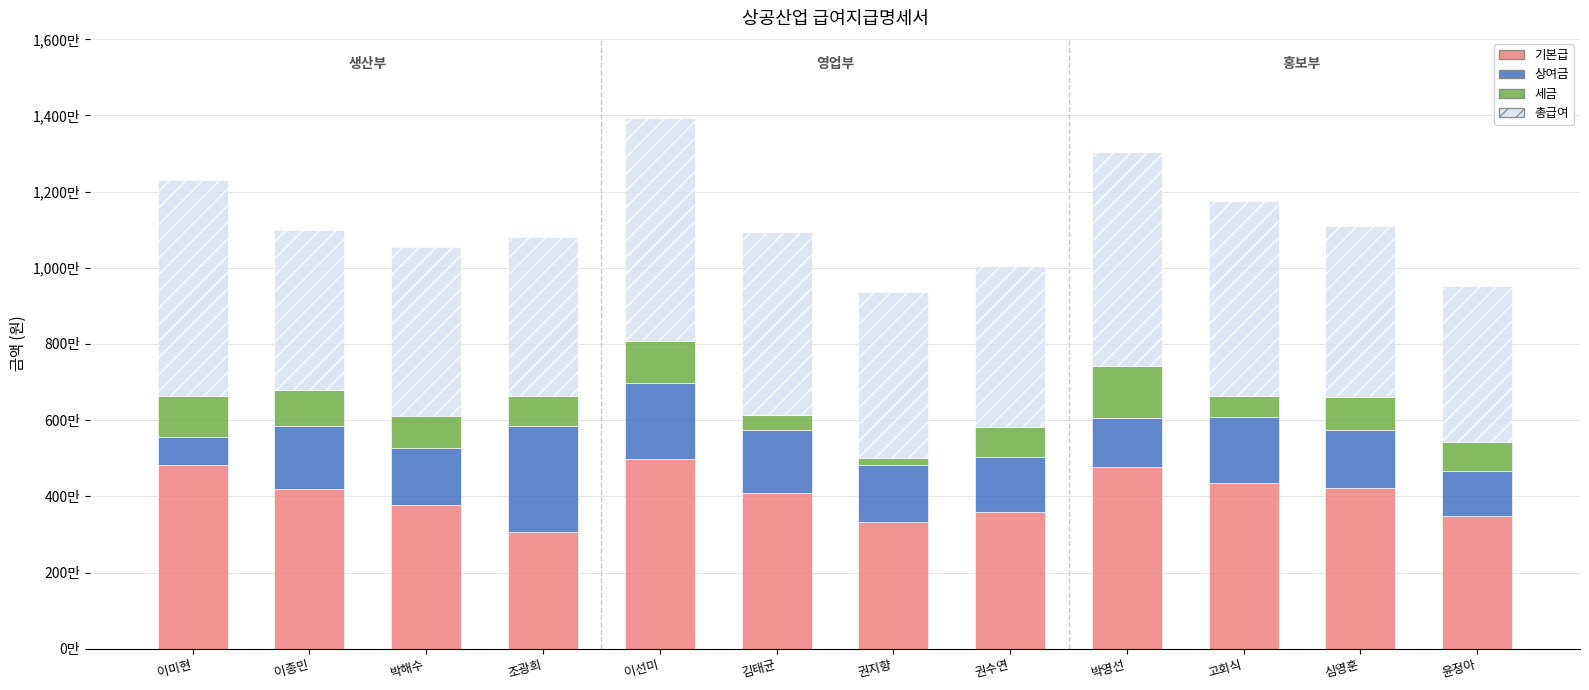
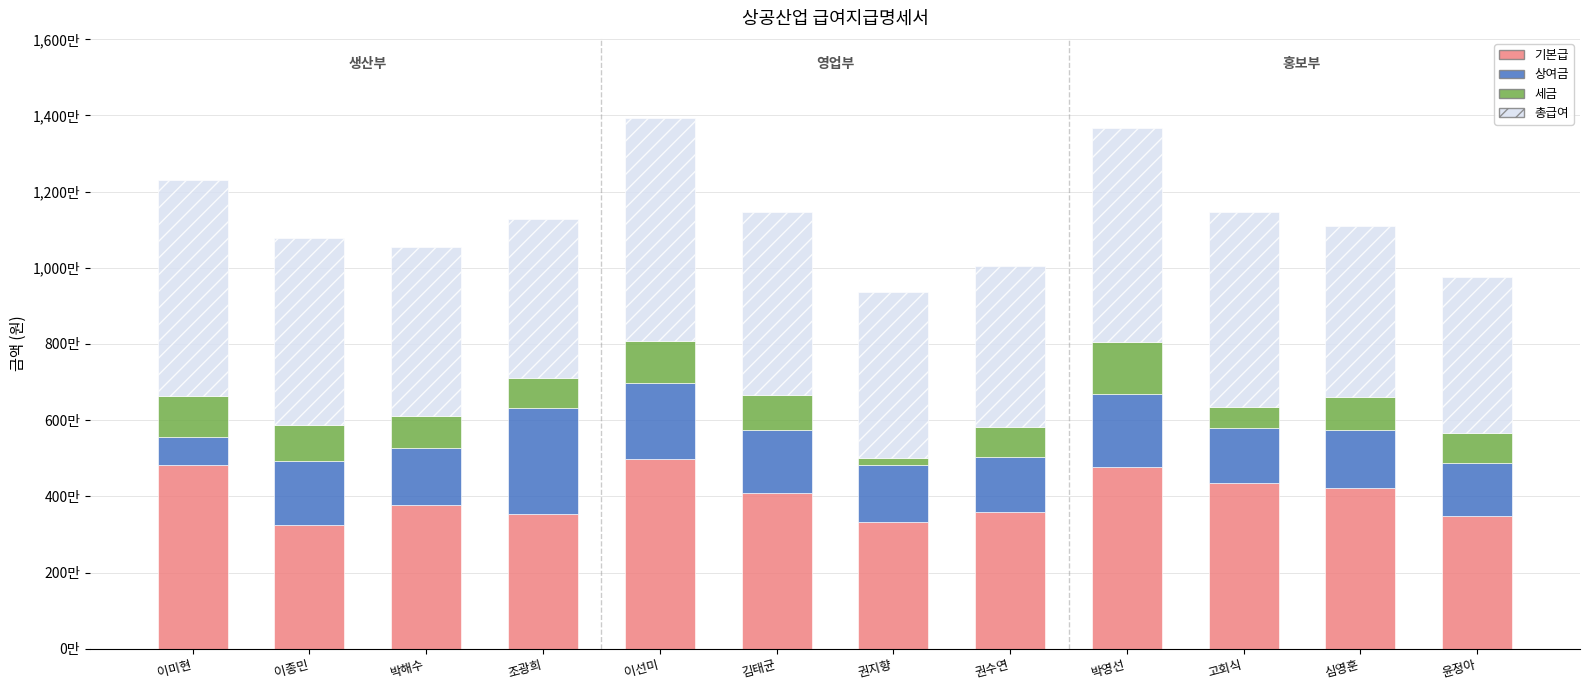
  {
    "기본급": {
      "이미현": "480만",
-     "이종민": "420만",
+     "이종민": "330만",
      "박해수": "380만",
-     "조광희": "310만",
+     "조광희": "350만",
      "이선미": "500만",
      "김태균": "410만",
      "권지향": "330만",
      "권수연": "360만",
      "박영선": "480만",
      "고회식": "430만",
      "심영훈": "420만",
      "윤정아": "350만"
    },
    "상여금": {
      "이미현": "70만",
      "이종민": "170만",
      "박해수": "150만",
      "조광희": "280만",
      "이선미": "200만",
      "김태균": "160만",
      "권지향": "150만",
      "권수연": "140만",
-     "박영선": "130만",
-     "고회식": "170만",
+     "박영선": "190만",
+     "고회식": "150만",
      "심영훈": "150만",
-     "윤정아": "120만"
+     "윤정아": "140만"
    },
    "세금": {
      "이미현": "110만",
      "이종민": "90만",
      "박해수": "80만",
      "조광희": "80만",
      "이선미": "110만",
-     "김태균": "40만",
+     "김태균": "90만",
      "권지향": "20만",
      "권수연": "80만",
      "박영선": "140만",
      "고회식": "60만",
      "심영훈": "90만",
      "윤정아": "80만"
    },
    "총급여": {
      "이미현": "570만",
-     "이종민": "420만",
+     "이종민": "490만",
      "박해수": "440만",
      "조광희": "420만",
      "이선미": "590만",
      "김태균": "480만",
      "권지향": "440만",
      "권수연": "420만",
      "박영선": "560만",
      "고회식": "510만",
      "심영훈": "450만",
      "윤정아": "410만"
    }
  }
